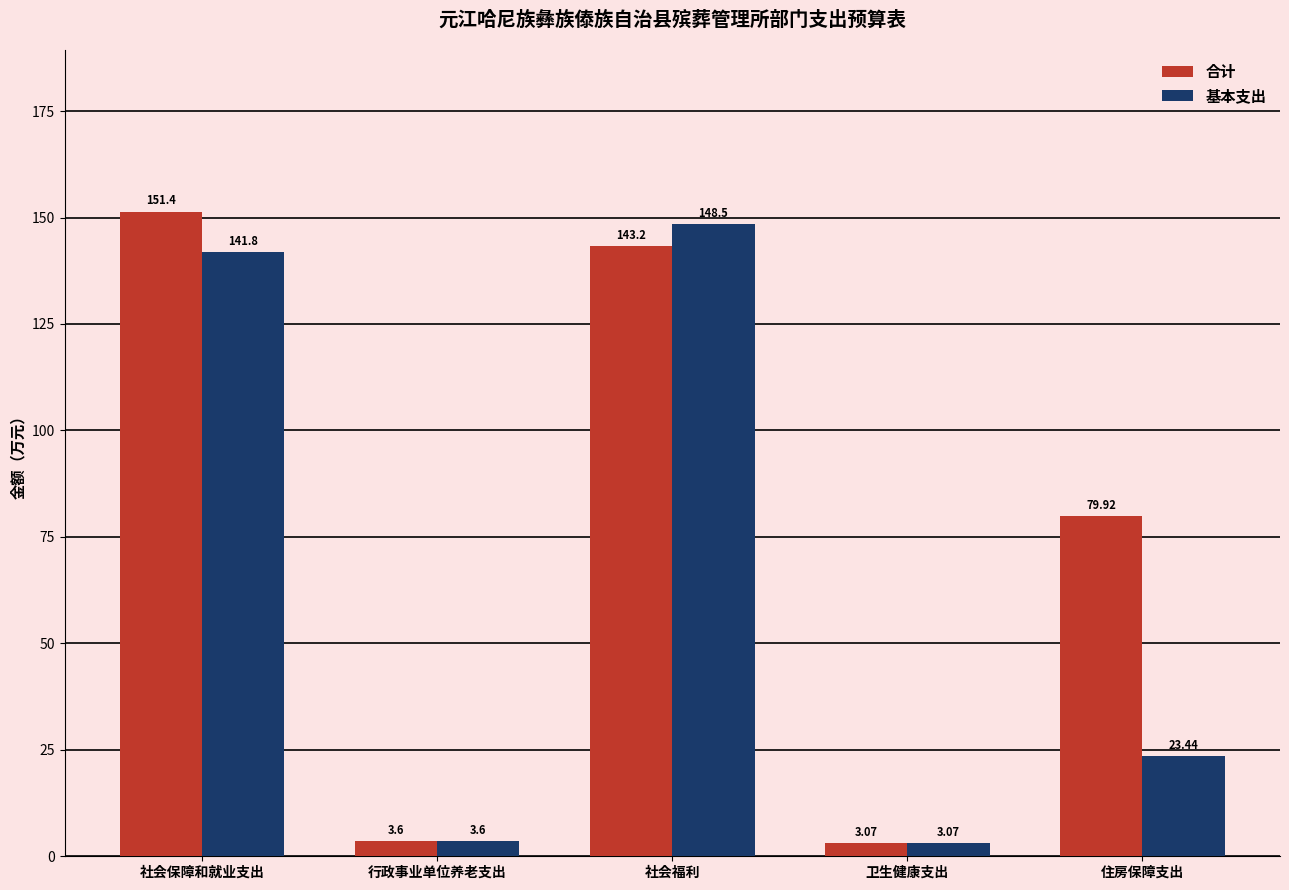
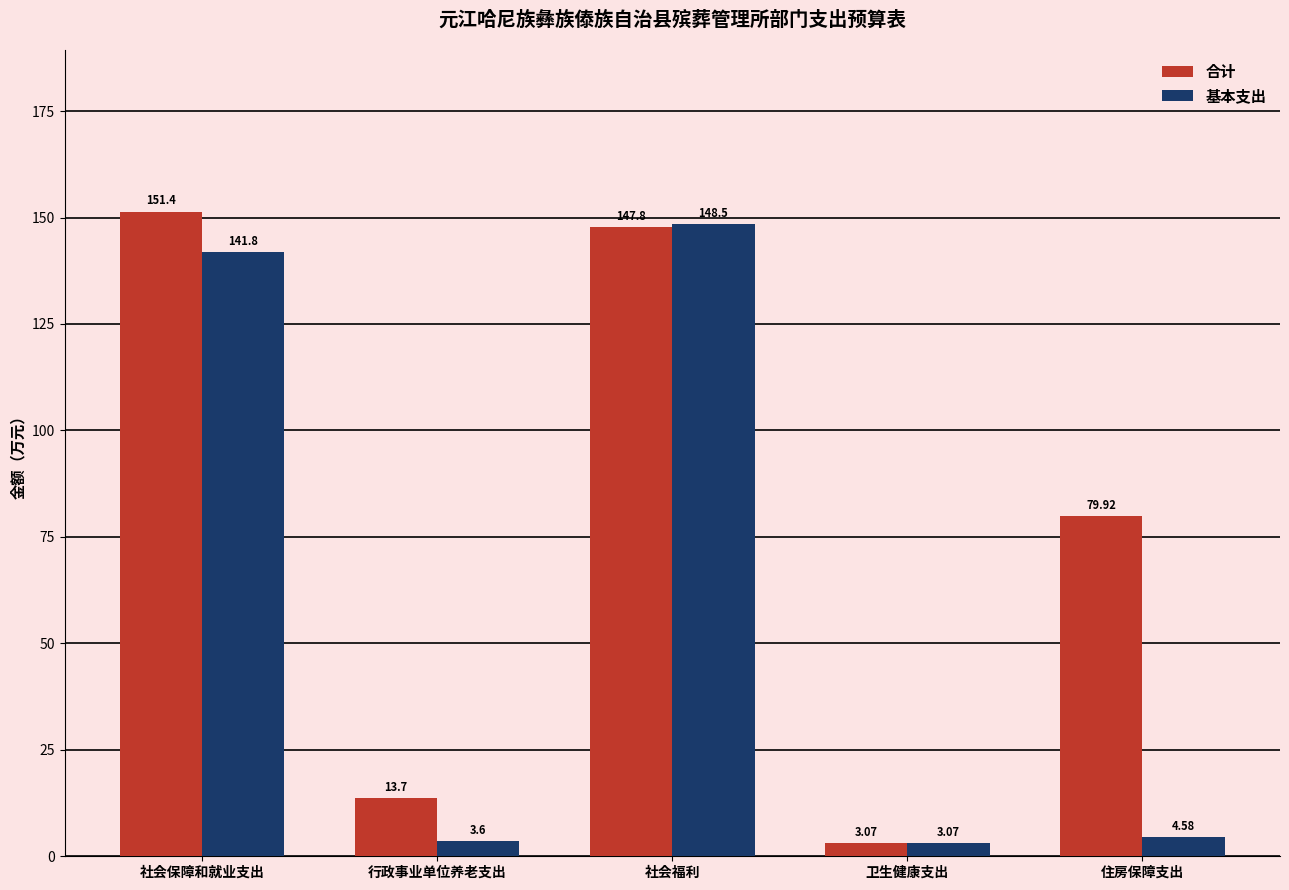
  {
    "合计": {
      "社会保障和就业支出": 151.4,
-     "行政事业单位养老支出": 3.6,
-     "社会福利": 143.2,
+     "行政事业单位养老支出": 13.7,
+     "社会福利": 147.8,
      "卫生健康支出": 3.07,
      "住房保障支出": 79.92
    },
    "基本支出": {
      "社会保障和就业支出": 141.8,
      "行政事业单位养老支出": 3.6,
      "社会福利": 148.5,
      "卫生健康支出": 3.07,
-     "住房保障支出": 23.44
+     "住房保障支出": 4.58
    }
  }
